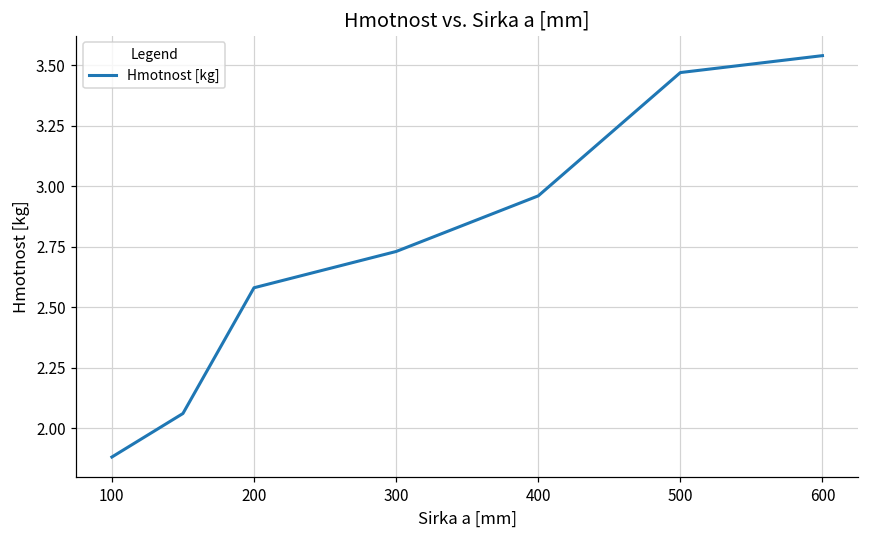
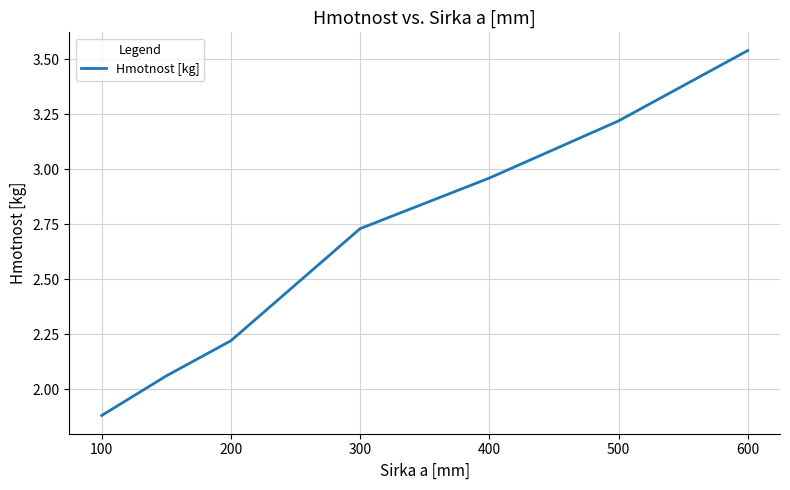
  {
    "100": 1.88,
-   "200": 2.58,
+   "200": 2.22,
    "300": 2.73,
    "400": 2.96,
-   "500": 3.47,
+   "500": 3.22,
    "600": 3.54
  }
